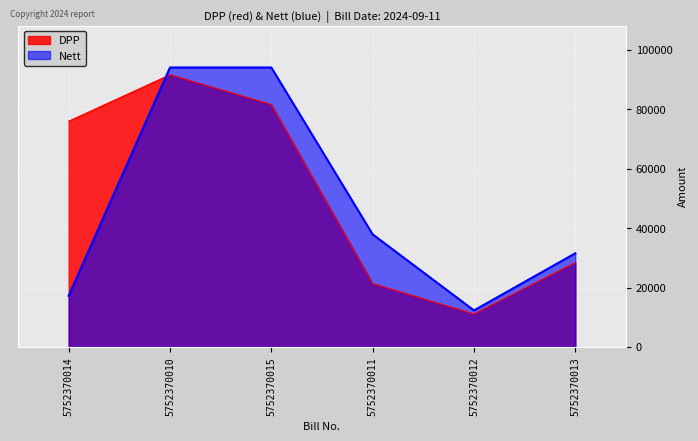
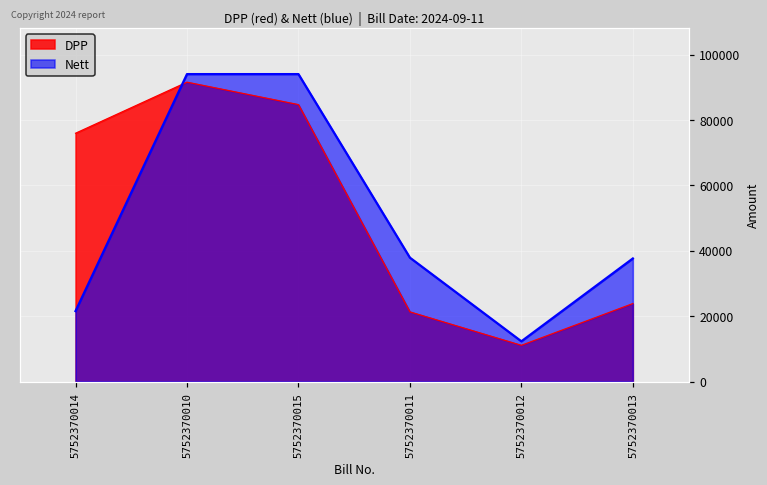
  {
    "DPP": {
      "5752370014": 76000,
      "5752370010": 92000,
-     "5752370015": 82000,
+     "5752370015": 85000,
      "5752370011": 21000,
      "5752370012": 11000,
-     "5752370013": 28000
+     "5752370013": 24000
    },
    "Nett": {
-     "5752370014": 17000,
+     "5752370014": 22000,
      "5752370010": 94000,
      "5752370015": 94000,
      "5752370011": 38000,
      "5752370012": 12000,
-     "5752370013": 32000
+     "5752370013": 38000
    }
  }
